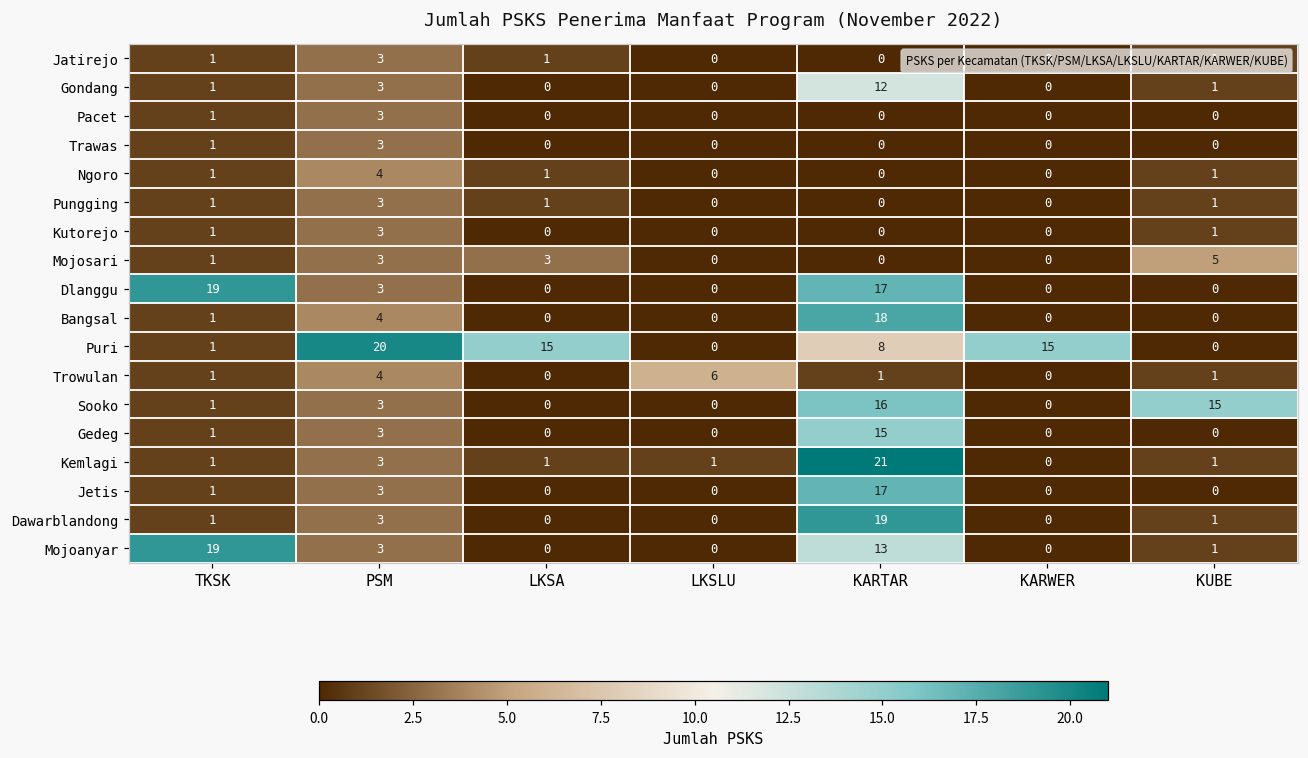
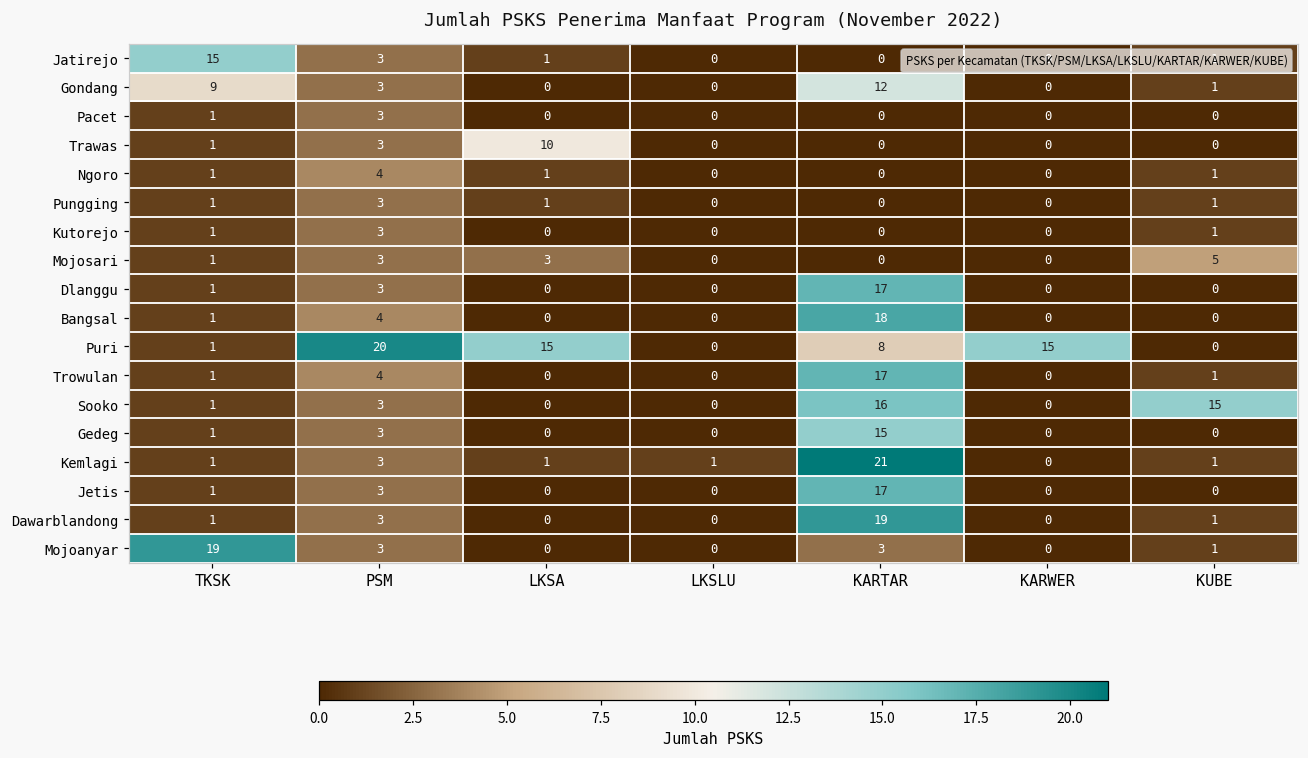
  {
    "Jatirejo": {
-     "TKSK": 1,
+     "TKSK": 15,
      "PSM": 3,
      "LKSA": 1,
      "LKSLU": 0,
      "KARTAR": 0
    },
    "Gondang": {
-     "TKSK": 1,
+     "TKSK": 9,
      "PSM": 3,
      "LKSA": 0,
      "LKSLU": 0,
      "KARTAR": 12,
      "KARWER": 0,
      "KUBE": 1
    },
    "Pacet": {
      "TKSK": 1,
      "PSM": 3,
      "LKSA": 0,
      "LKSLU": 0,
      "KARTAR": 0,
      "KARWER": 0,
      "KUBE": 0
    },
    "Trawas": {
      "TKSK": 1,
      "PSM": 3,
-     "LKSA": 0,
+     "LKSA": 10,
      "LKSLU": 0,
      "KARTAR": 0,
      "KARWER": 0,
      "KUBE": 0
    },
    "Ngoro": {
      "TKSK": 1,
      "PSM": 4,
      "LKSA": 1,
      "LKSLU": 0,
      "KARTAR": 0,
      "KARWER": 0,
      "KUBE": 1
    },
    "Pungging": {
      "TKSK": 1,
      "PSM": 3,
      "LKSA": 1,
      "LKSLU": 0,
      "KARTAR": 0,
      "KARWER": 0,
      "KUBE": 1
    },
    "Kutorejo": {
      "TKSK": 1,
      "PSM": 3,
      "LKSA": 0,
      "LKSLU": 0,
      "KARTAR": 0,
      "KARWER": 0,
      "KUBE": 1
    },
    "Mojosari": {
      "TKSK": 1,
      "PSM": 3,
      "LKSA": 3,
      "LKSLU": 0,
      "KARTAR": 0,
      "KARWER": 0,
      "KUBE": 5
    },
    "Dlanggu": {
-     "TKSK": 19,
+     "TKSK": 1,
      "PSM": 3,
      "LKSA": 0,
      "LKSLU": 0,
      "KARTAR": 17,
      "KARWER": 0,
      "KUBE": 0
    },
    "Bangsal": {
      "TKSK": 1,
      "PSM": 4,
      "LKSA": 0,
      "LKSLU": 0,
      "KARTAR": 18,
      "KARWER": 0,
      "KUBE": 0
    },
    "Puri": {
      "TKSK": 1,
      "PSM": 20,
      "LKSA": 15,
      "LKSLU": 0,
      "KARTAR": 8,
      "KARWER": 15,
      "KUBE": 0
    },
    "Trowulan": {
      "TKSK": 1,
      "PSM": 4,
      "LKSA": 0,
-     "LKSLU": 6,
-     "KARTAR": 1,
+     "LKSLU": 0,
+     "KARTAR": 17,
      "KARWER": 0,
      "KUBE": 1
    },
    "Sooko": {
      "TKSK": 1,
      "PSM": 3,
      "LKSA": 0,
      "LKSLU": 0,
      "KARTAR": 16,
      "KARWER": 0,
      "KUBE": 15
    },
    "Gedeg": {
      "TKSK": 1,
      "PSM": 3,
      "LKSA": 0,
      "LKSLU": 0,
      "KARTAR": 15,
      "KARWER": 0,
      "KUBE": 0
    },
    "Kemlagi": {
      "TKSK": 1,
      "PSM": 3,
      "LKSA": 1,
      "LKSLU": 1,
      "KARTAR": 21,
      "KARWER": 0,
      "KUBE": 1
    },
    "Jetis": {
      "TKSK": 1,
      "PSM": 3,
      "LKSA": 0,
      "LKSLU": 0,
      "KARTAR": 17,
      "KARWER": 0,
      "KUBE": 0
    },
    "Dawarblandong": {
      "TKSK": 1,
      "PSM": 3,
      "LKSA": 0,
      "LKSLU": 0,
      "KARTAR": 19,
      "KARWER": 0,
      "KUBE": 1
    },
    "Mojoanyar": {
      "TKSK": 19,
      "PSM": 3,
      "LKSA": 0,
      "LKSLU": 0,
-     "KARTAR": 13,
+     "KARTAR": 3,
      "KARWER": 0,
      "KUBE": 1
    }
  }
